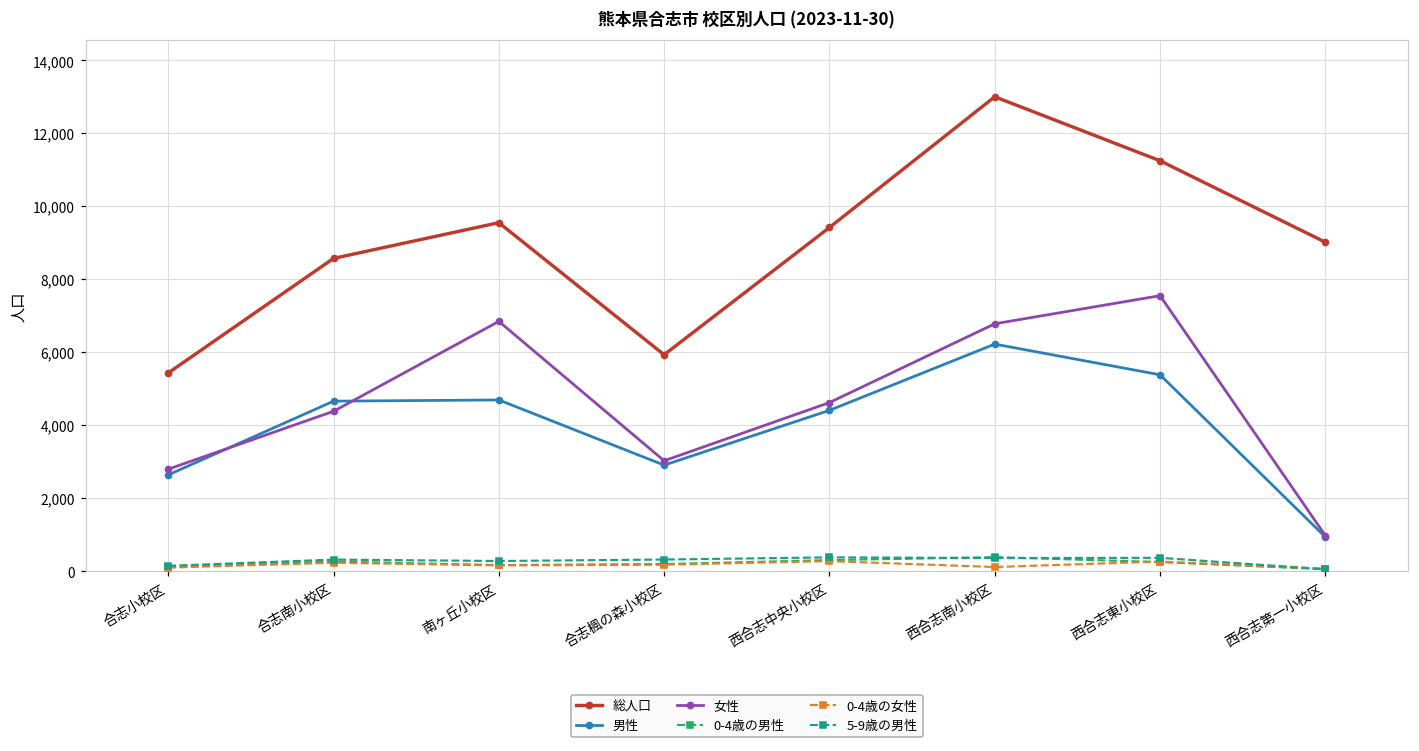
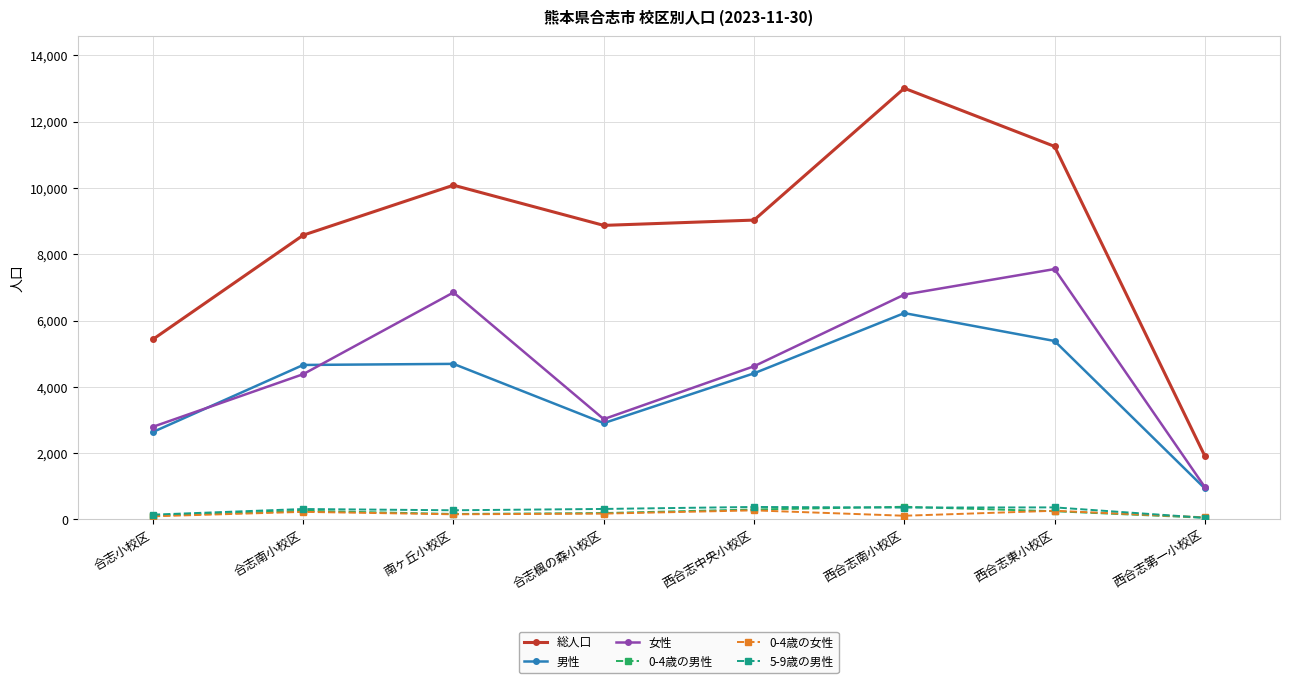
  {
    "総人口": {
      "合志小校区": "5,400",
      "合志南小校区": "8,600",
-     "南ヶ丘小校区": "9,600",
-     "合志楓の森小校区": "5,900",
-     "西合志中央小校区": "9,400",
+     "南ヶ丘小校区": "10,100",
+     "合志楓の森小校区": "8,900",
+     "西合志中央小校区": "9,000",
      "西合志南小校区": "13,000",
      "西合志東小校区": "11,300",
-     "西合志第一小校区": "9,000"
+     "西合志第一小校区": "1,900"
    },
    "男性": {
      "合志小校区": "2,600",
      "合志南小校区": "4,700",
      "南ヶ丘小校区": "4,700",
      "合志楓の森小校区": "2,900",
      "西合志中央小校区": "4,400",
      "西合志南小校区": "6,200",
      "西合志東小校区": "5,400"
    },
    "女性": {
      "合志小校区": "2,800",
      "合志南小校区": "4,400",
      "南ヶ丘小校区": "6,800",
      "合志楓の森小校区": "3,000",
      "西合志中央小校区": "4,600",
      "西合志南小校区": "6,800",
      "西合志東小校区": "7,600"
    },
    "0-4歳の女性": {
      "西合志南小校区": "100"
    }
  }
